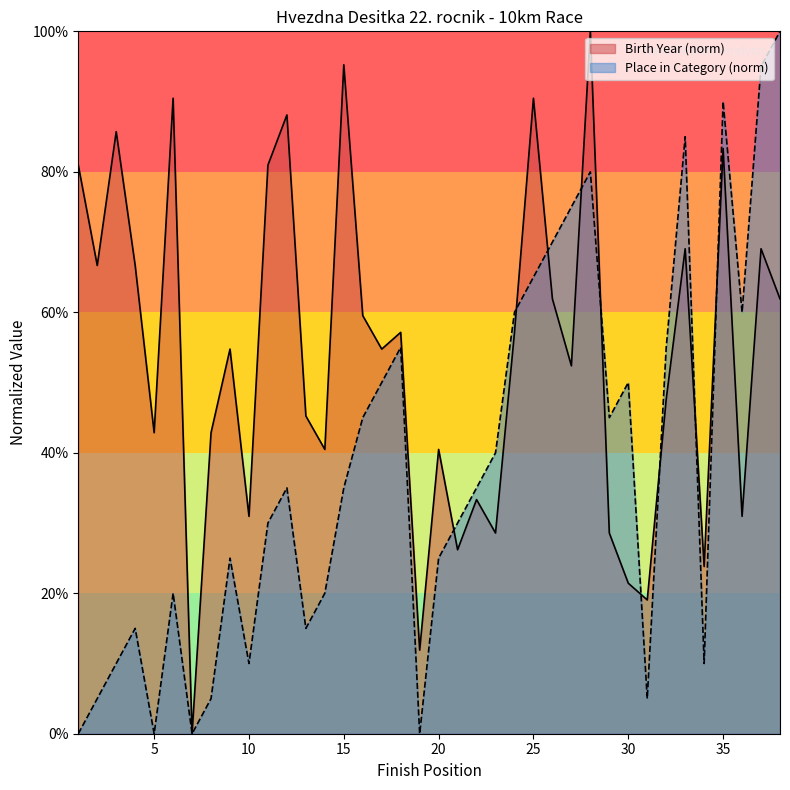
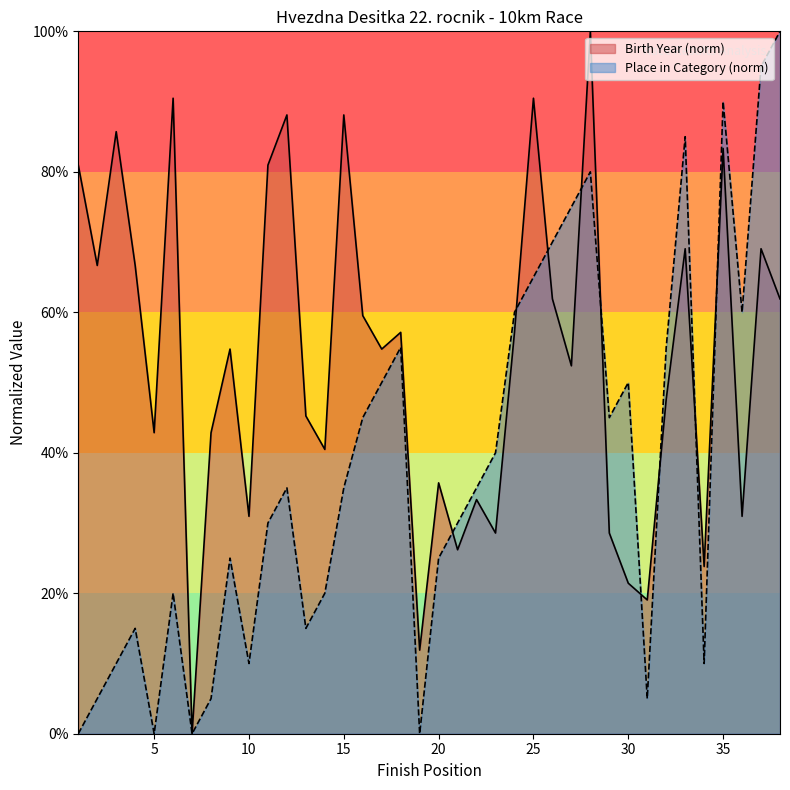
  {
    "Birth Year (norm)": {
      "5": "43%",
      "10": "31%",
-     "15": "95%",
-     "20": "40%",
+     "15": "88%",
+     "20": "36%",
      "25": "90%",
      "30": "21%",
      "35": "83%"
    },
    "Place in Category (norm)": {
      "5": "0%",
      "10": "10%",
      "15": "35%",
      "20": "25%",
      "25": "65%",
      "30": "50%",
      "35": "90%"
    }
  }
